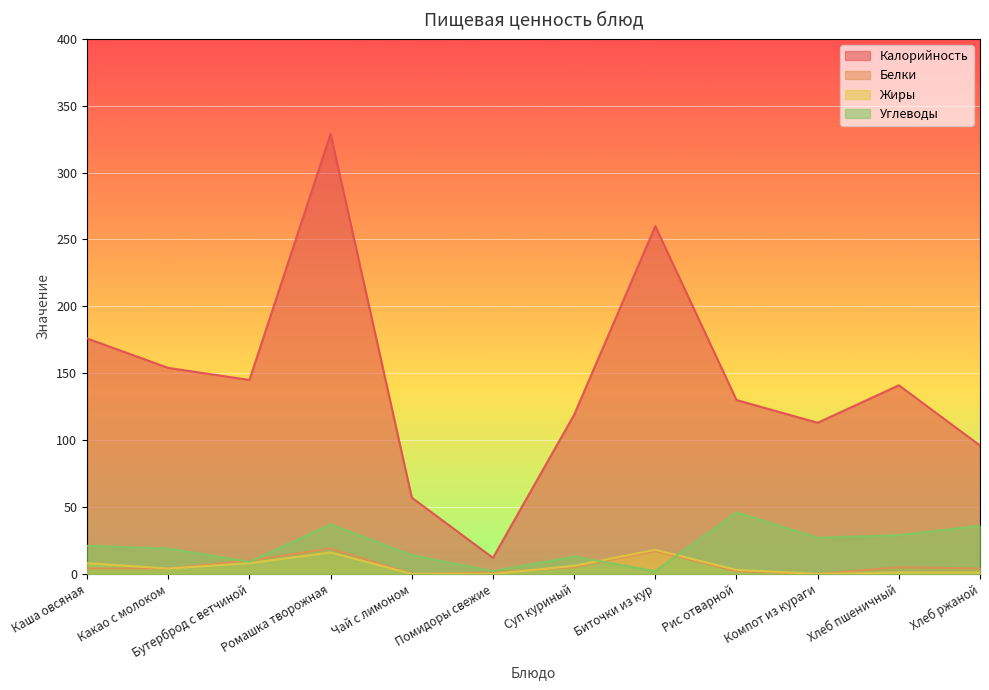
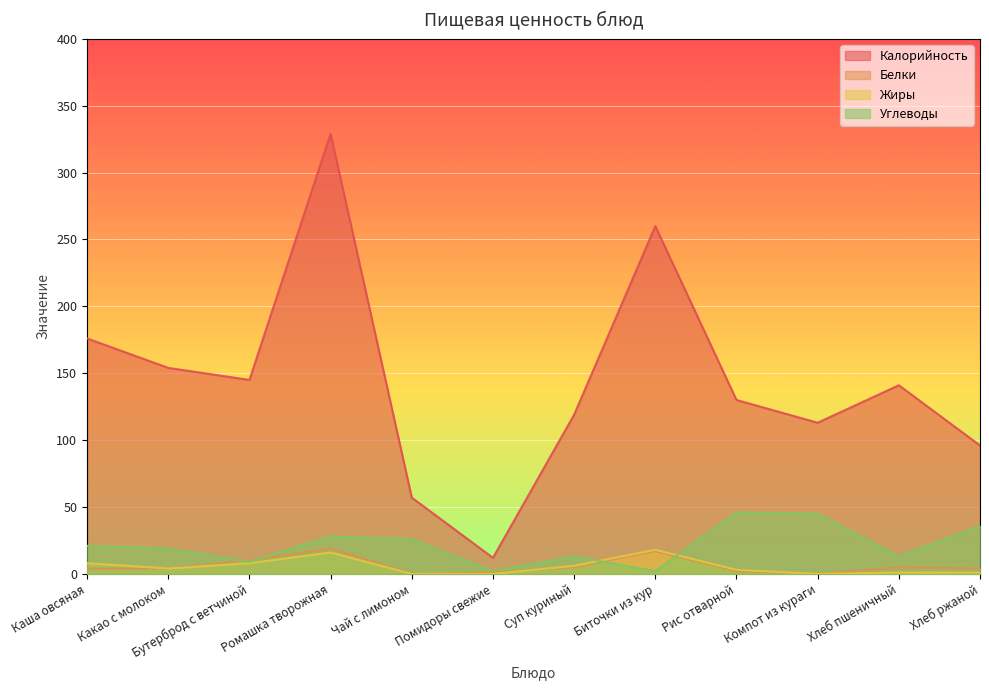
  {
    "Углеводы": {
      "Каша овсяная": 21,
      "Какао с молоком": 19,
-     "Ромашка творожная": 37,
-     "Чай с лимоном": 14,
+     "Ромашка творожная": 28,
+     "Чай с лимоном": 26,
      "Суп куриный": 13,
      "Биточки из кур": 2,
      "Рис отварной": 46,
-     "Компот из кураги": 27,
-     "Хлеб пшеничный": 29,
+     "Компот из кураги": 45,
+     "Хлеб пшеничный": 13,
      "Хлеб ржаной": 36
    }
  }
